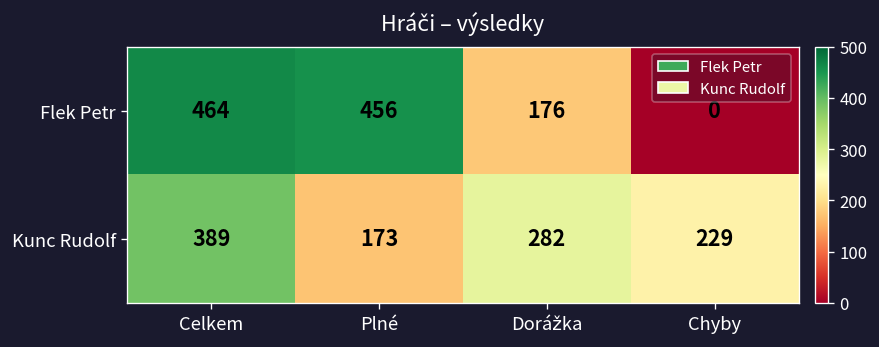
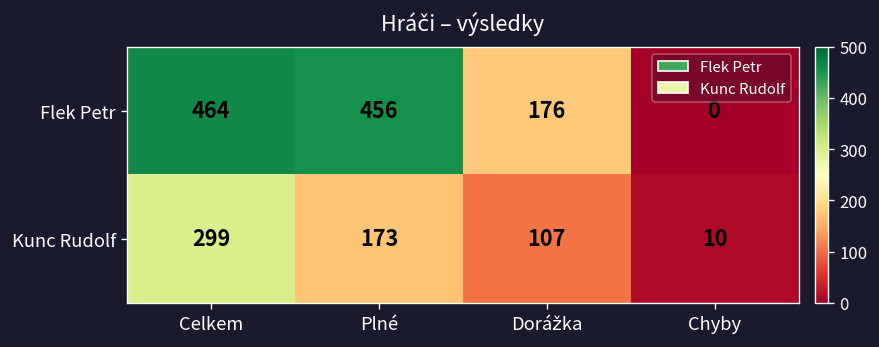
  {
    "Flek Petr": {
      "Celkem": 464,
      "Plné": 456,
      "Dorážka": 176
    },
    "Kunc Rudolf": {
-     "Celkem": 389,
+     "Celkem": 299,
      "Plné": 173,
-     "Dorážka": 282,
-     "Chyby": 229
+     "Dorážka": 107,
+     "Chyby": 10
    }
  }
